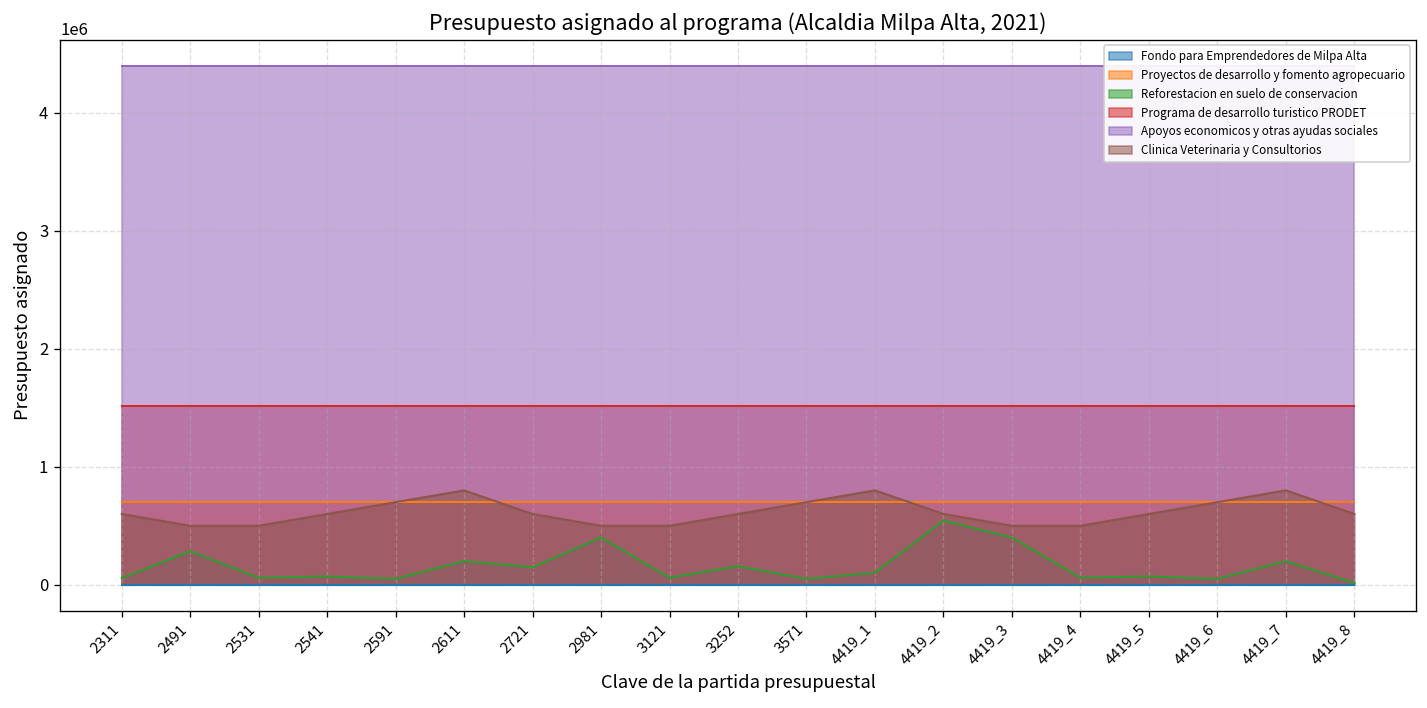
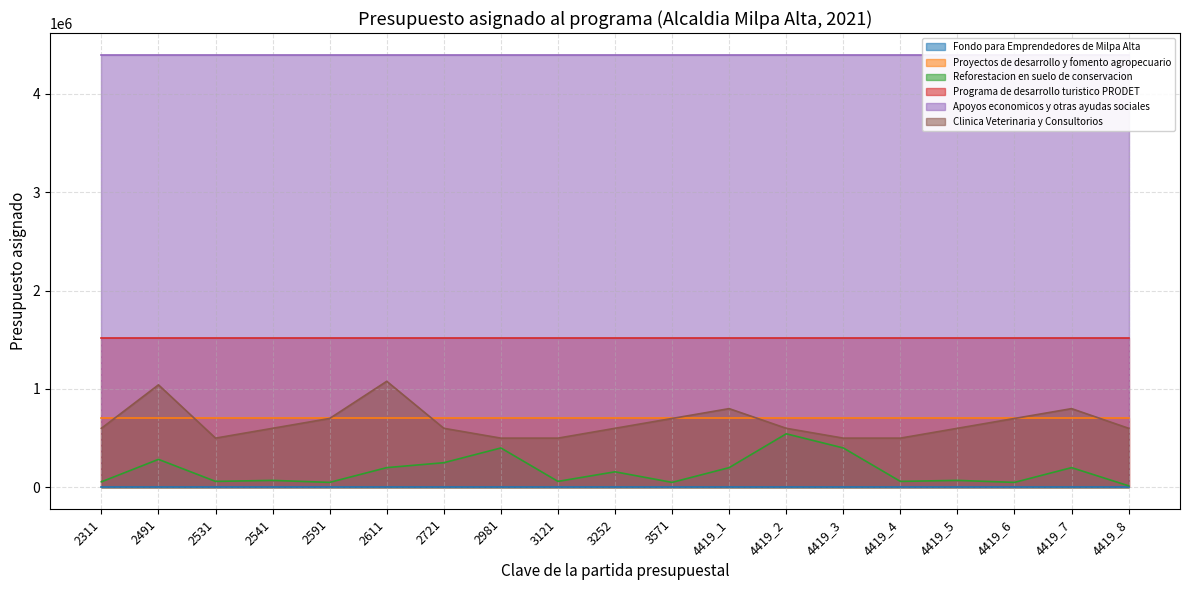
  {
    "Fondo para Emprendedores de Milpa Alta": {
      "2311": 0,
      "2491": 0,
      "2531": 0,
      "2541": 0,
      "2591": 0,
      "2611": 0,
      "2721": 0,
      "2981": 0,
      "3121": 0,
      "3252": 0,
      "3571": 0,
      "4419_1": 0,
      "4419_2": 0,
      "4419_3": 0,
      "4419_4": 0,
      "4419_5": 0,
      "4419_6": 0,
      "4419_7": 0
    },
    "Proyectos de desarrollo y fomento agropecuario": {
      "2311": 700000,
      "2491": 700000,
      "2531": 700000,
      "2541": 700000,
      "2611": 700000,
      "2721": 700000,
      "2981": 700000,
      "3121": 700000,
      "3252": 700000,
      "4419_1": 700000,
      "4419_2": 700000,
      "4419_3": 700000,
      "4419_4": 700000,
      "4419_5": 700000,
      "4419_7": 700000,
      "4419_8": 700000
    },
    "Reforestacion en suelo de conservacion": {
      "2311": 100000,
      "2491": 300000,
      "2531": 100000,
      "2541": 100000,
      "2591": 100000,
      "2611": 200000,
-     "2721": 100000,
+     "2721": 300000,
      "2981": 400000,
      "3121": 100000,
      "3252": 200000,
      "3571": 100000,
-     "4419_1": 100000,
+     "4419_1": 200000,
      "4419_2": 500000,
      "4419_3": 400000,
      "4419_4": 100000,
      "4419_5": 100000,
      "4419_6": 100000,
      "4419_7": 200000
    },
    "Programa de desarrollo turistico PRODET": {
      "2311": 1500000,
      "2491": 1500000,
      "2531": 1500000,
      "2541": 1500000,
      "2591": 1500000,
      "2611": 1500000,
      "2721": 1500000,
      "2981": 1500000,
      "3121": 1500000,
      "3252": 1500000,
      "3571": 1500000,
      "4419_1": 1500000,
      "4419_2": 1500000,
      "4419_3": 1500000,
      "4419_4": 1500000,
      "4419_5": 1500000,
      "4419_6": 1500000,
      "4419_7": 1500000,
      "4419_8": 1500000
    },
    "Apoyos economicos y otras ayudas sociales": {
      "2311": 4400000,
      "2491": 4400000,
      "2531": 4400000,
      "2541": 4400000,
      "2591": 4400000,
      "2611": 4400000,
      "2721": 4400000,
      "2981": 4400000,
      "3121": 4400000,
      "3252": 4400000,
      "3571": 4400000,
      "4419_1": 4400000,
      "4419_2": 4400000,
      "4419_3": 4400000,
      "4419_4": 4400000
    },
    "Clinica Veterinaria y Consultorios": {
      "2311": 600000,
-     "2491": 500000,
+     "2491": 1000000,
      "2531": 500000,
      "2541": 600000,
-     "2611": 800000,
+     "2611": 1100000,
      "2721": 600000,
      "2981": 500000,
      "3121": 500000,
      "3252": 600000,
      "4419_1": 800000,
      "4419_2": 600000,
      "4419_3": 500000,
      "4419_4": 500000,
      "4419_5": 600000,
      "4419_7": 800000,
      "4419_8": 600000
    }
  }
